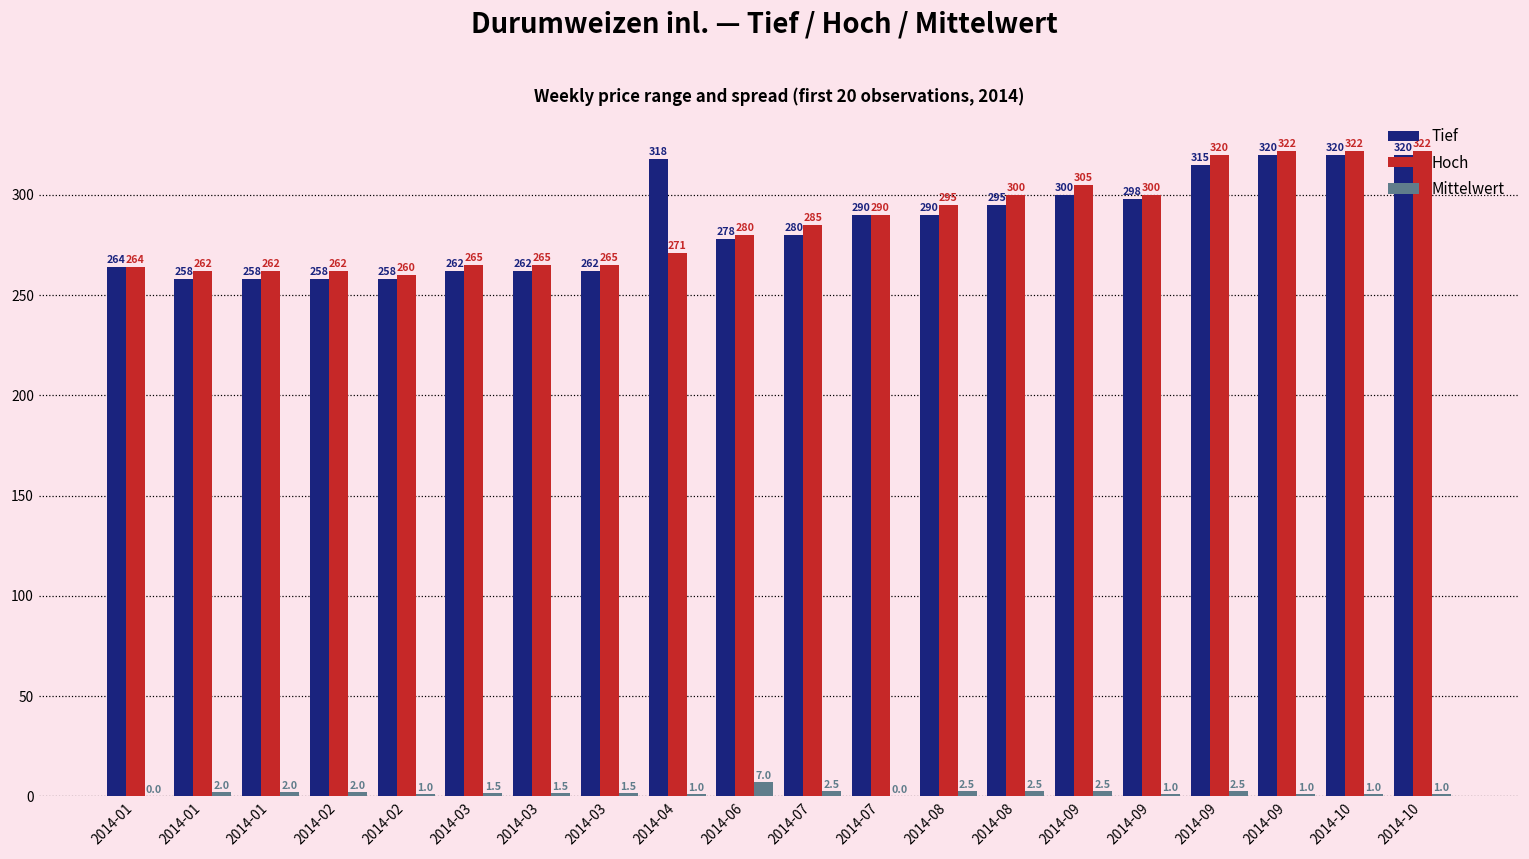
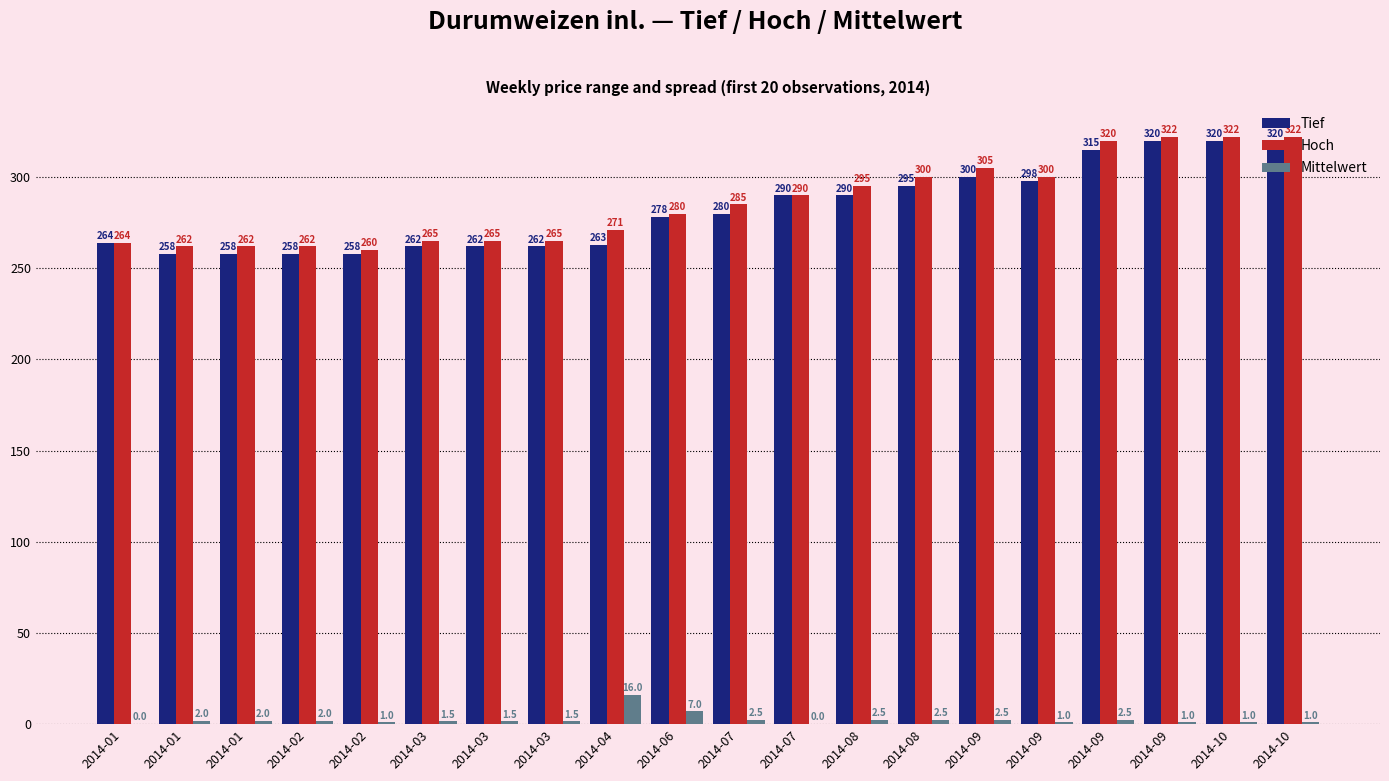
  {
    "Tief": {
-     "2014-04": 318,
+     "2014-04": 263,
      "2014-06": 278
    },
    "Hoch": {
      "2014-04": 271,
      "2014-06": 280
    },
    "Mittelwert": {
-     "2014-04": 1.0,
+     "2014-04": 16.0,
      "2014-06": 7.0
    }
  }
